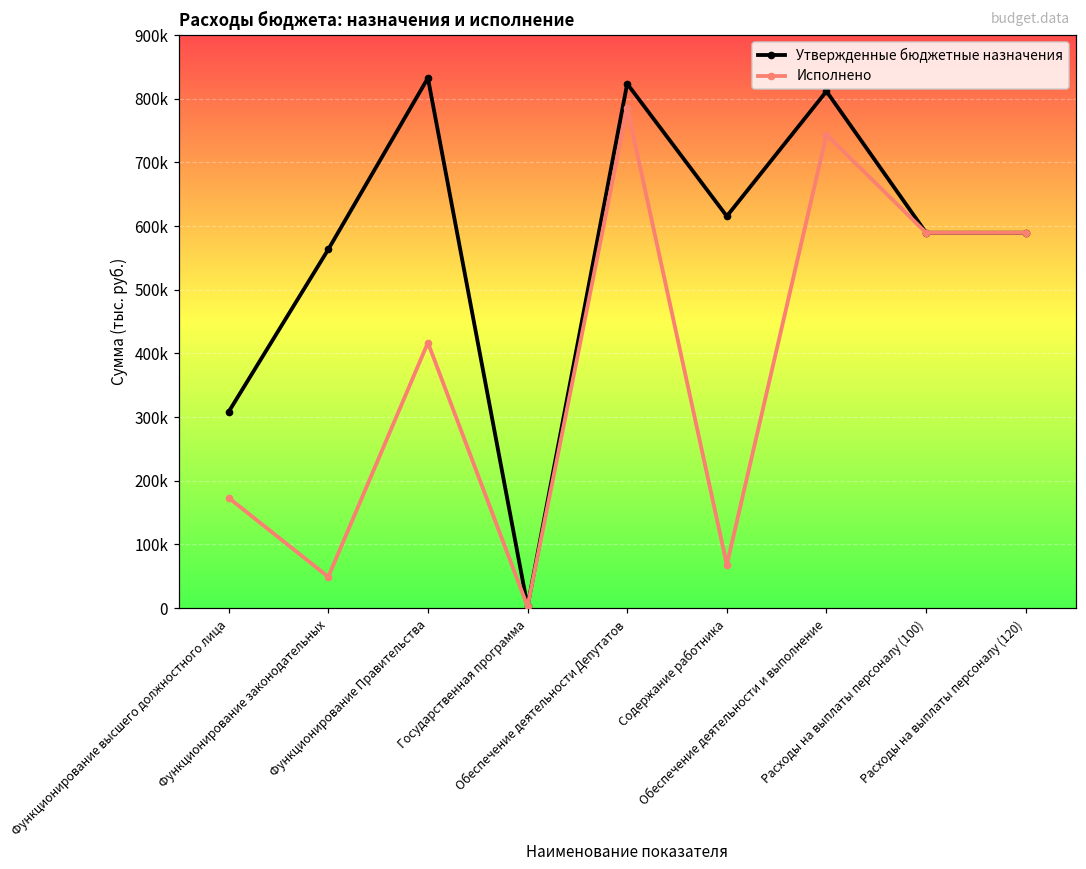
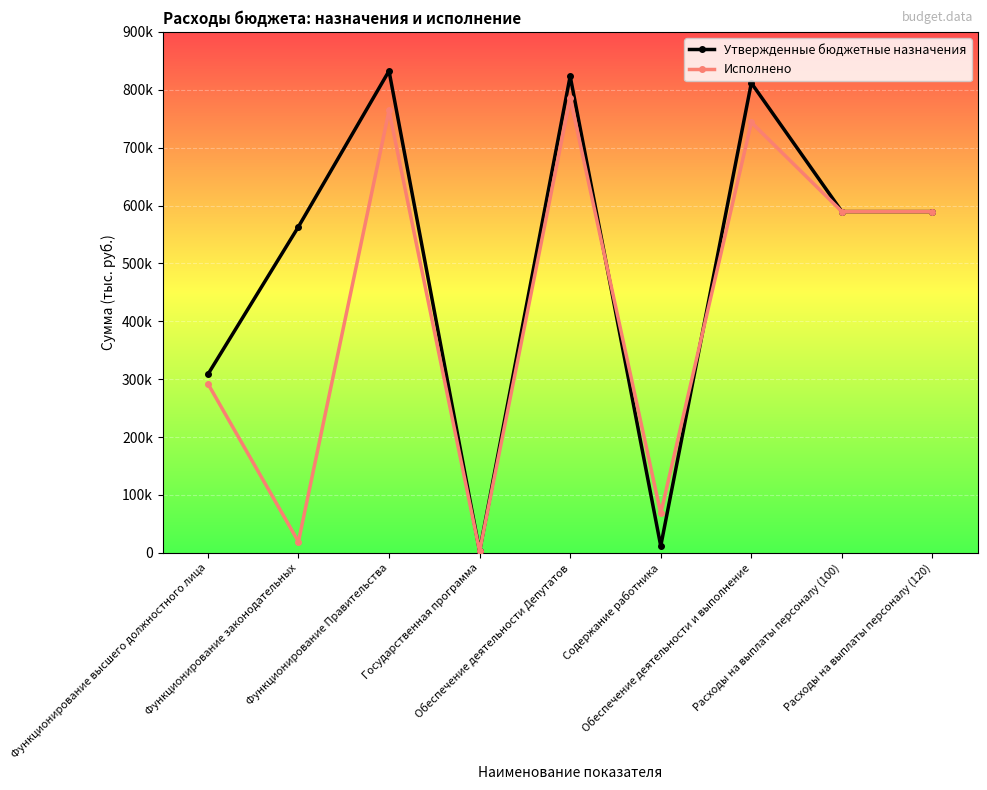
  {
    "Утвержденные бюджетные назначения": {
      "Функционирование высшего должностного лица": 310000,
      "Функционирование законодательных": 560000,
      "Функционирование Правительства": 830000,
      "Обеспечение деятельности Депутатов": 820000,
-     "Содержание работника": 620000,
+     "Содержание работника": 10000,
      "Обеспечение деятельности и выполнение": 810000
    },
    "Исполнено": {
-     "Функционирование высшего должностного лица": 170000,
-     "Функционирование законодательных": 50000,
-     "Функционирование Правительства": 420000,
+     "Функционирование высшего должностного лица": 290000,
+     "Функционирование законодательных": 20000,
+     "Функционирование Правительства": 760000,
      "Обеспечение деятельности Депутатов": 790000,
      "Содержание работника": 70000,
      "Обеспечение деятельности и выполнение": 740000
    }
  }
